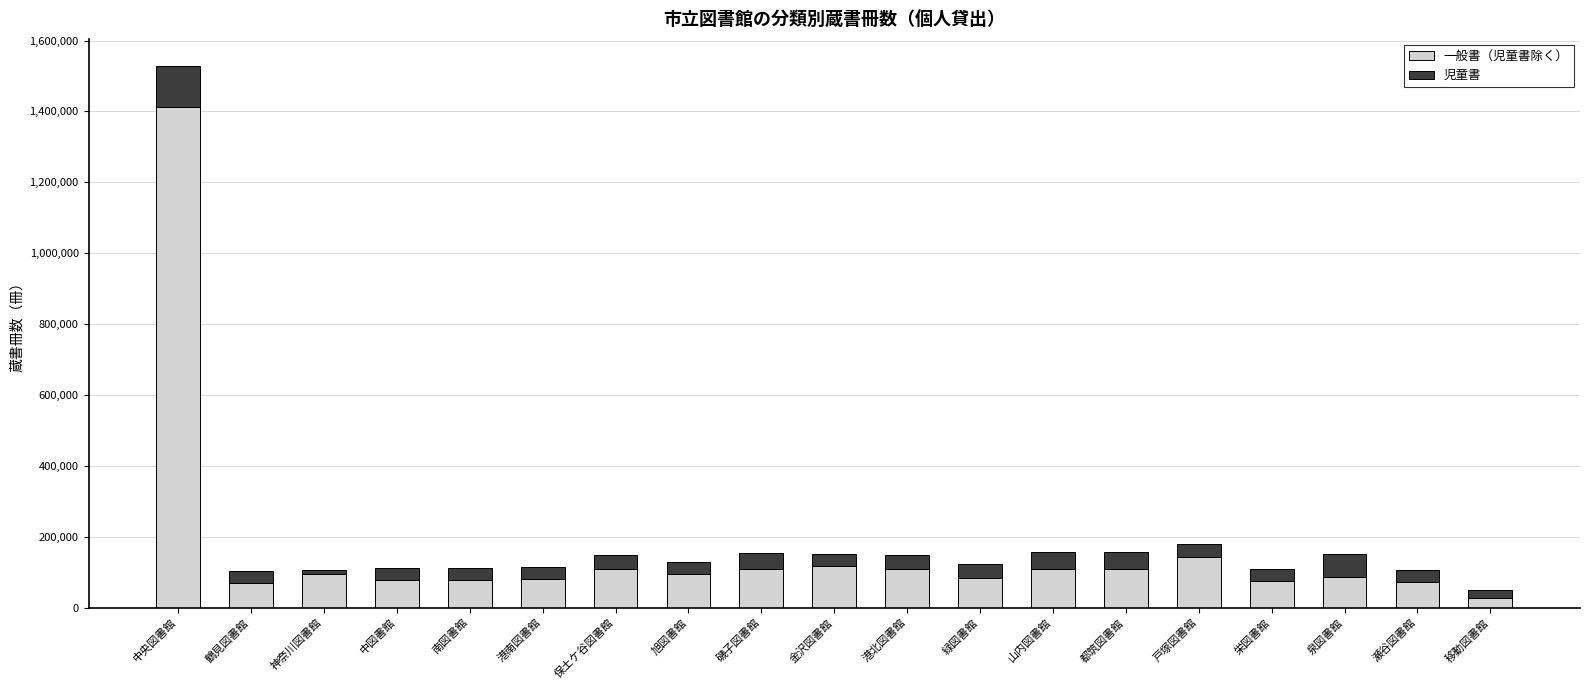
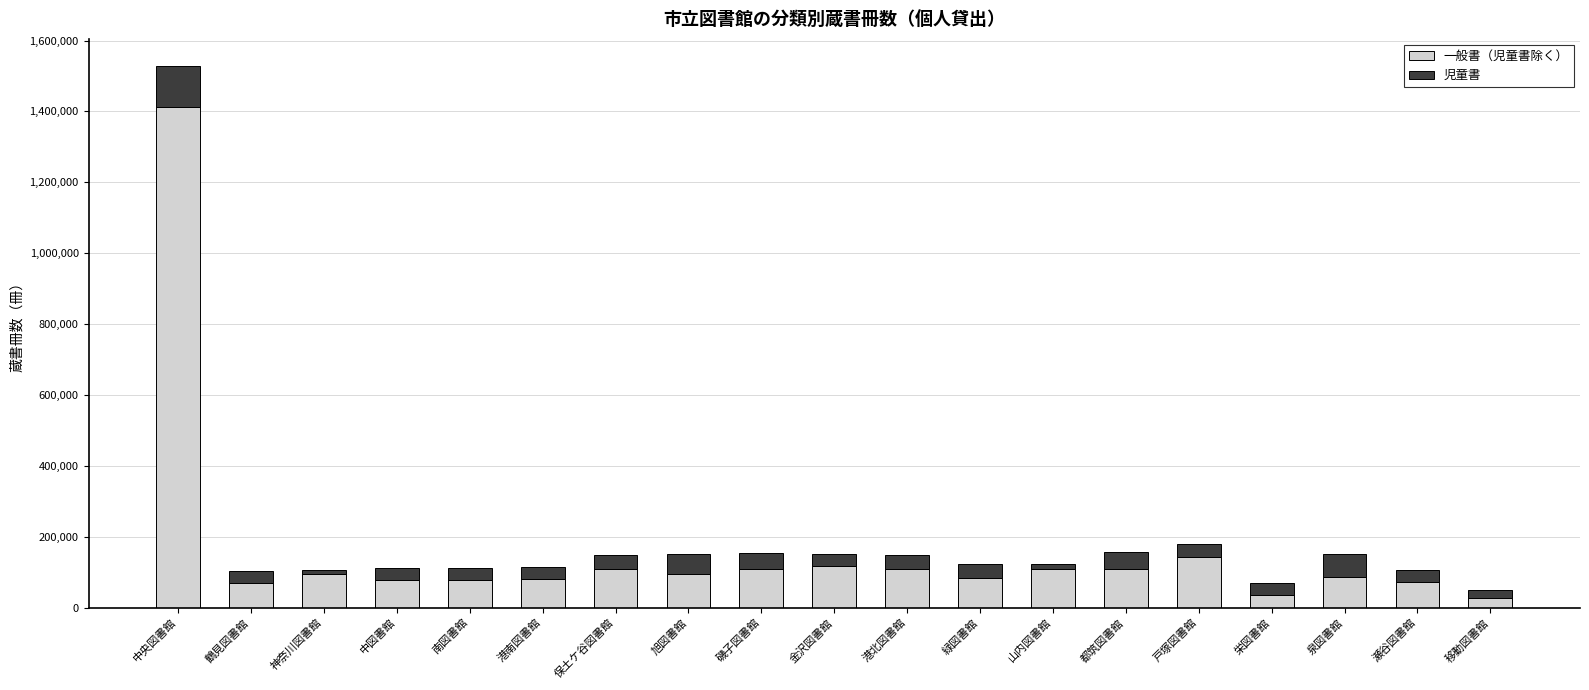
  {
    "一般書（児童書除く）": {
      "中央図書館": "1,410,000",
      "鶴見図書館": "70,000",
      "神奈川図書館": "100,000",
      "中図書館": "80,000",
      "南図書館": "80,000",
      "港南図書館": "80,000",
      "保土ケ谷図書館": "110,000",
      "旭図書館": "90,000",
      "磯子図書館": "110,000",
      "金沢図書館": "120,000",
      "港北図書館": "110,000",
      "緑図書館": "90,000",
      "山内図書館": "110,000",
      "都筑図書館": "110,000",
      "戸塚図書館": "140,000",
-     "栄図書館": "80,000",
+     "栄図書館": "40,000",
      "泉図書館": "90,000",
      "瀬谷図書館": "70,000",
      "移動図書館": "30,000"
    },
    "児童書": {
      "中央図書館": "120,000",
      "鶴見図書館": "30,000",
      "神奈川図書館": "10,000",
      "中図書館": "30,000",
      "南図書館": "30,000",
      "港南図書館": "40,000",
      "保土ケ谷図書館": "40,000",
-     "旭図書館": "30,000",
+     "旭図書館": "60,000",
      "磯子図書館": "40,000",
      "金沢図書館": "30,000",
      "港北図書館": "40,000",
      "緑図書館": "40,000",
-     "山内図書館": "50,000",
+     "山内図書館": "10,000",
      "都筑図書館": "50,000",
      "戸塚図書館": "40,000",
      "栄図書館": "30,000",
      "泉図書館": "70,000",
      "瀬谷図書館": "30,000",
      "移動図書館": "20,000"
    }
  }
